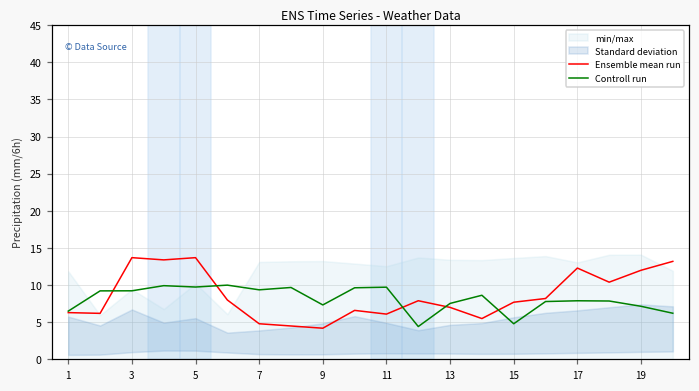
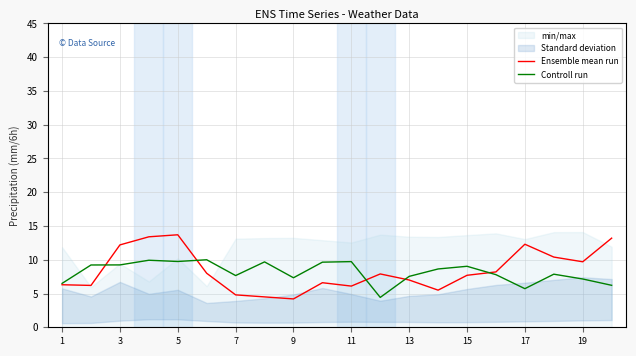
  {
    "Ensemble mean run": {
-     "3": 14,
+     "3": 12,
      "5": 14,
      "7": 5,
      "9": 4,
      "11": 6,
      "13": 7,
      "15": 8,
      "17": 12,
-     "19": 12
+     "19": 10
    },
    "Controll run": {
      "5": 10,
-     "7": 9,
+     "7": 8,
      "9": 7,
      "11": 10,
      "13": 8,
-     "15": 5,
-     "17": 8
+     "15": 9,
+     "17": 6
    }
  }
